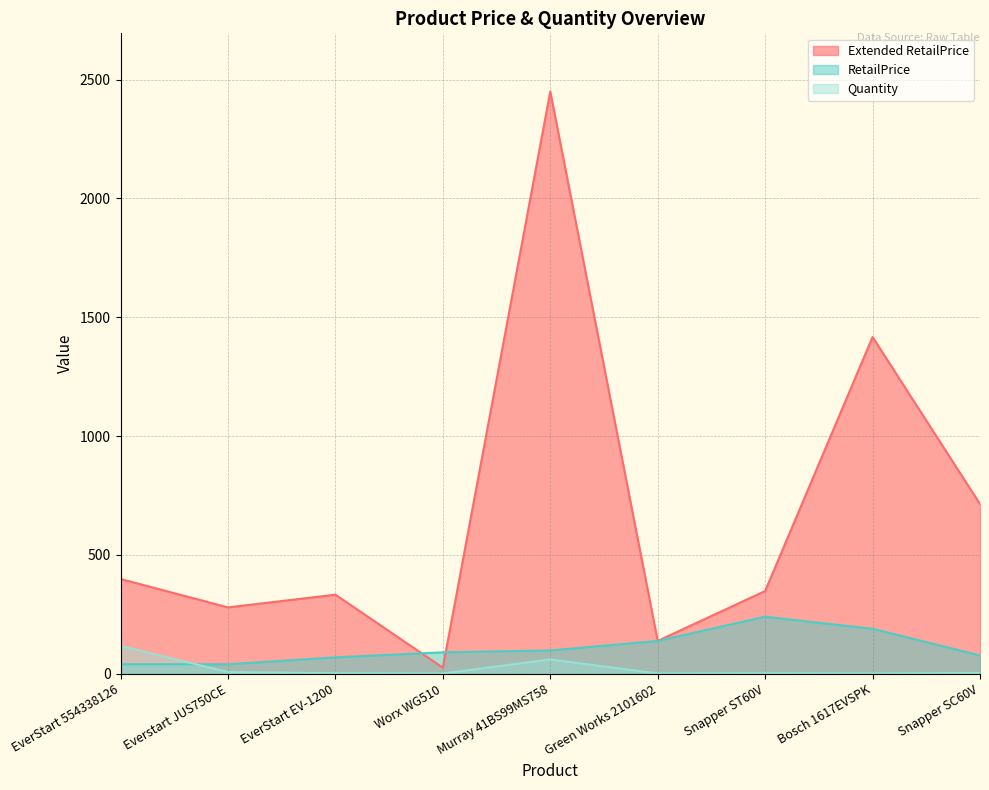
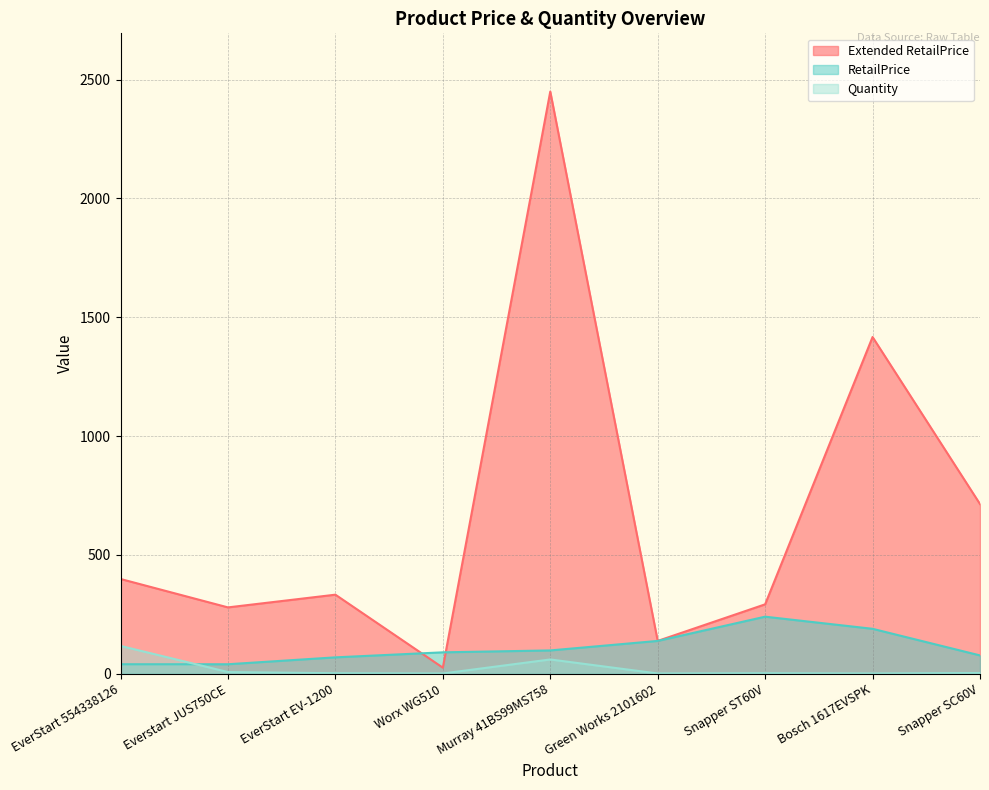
  {
    "Extended RetailPrice": {
      "EverStart 554338126": 400,
      "Everstart JUS750CE": 280,
      "EverStart EV-1200": 330,
      "Worx WG510": 30,
      "Murray 41BS99MS758": 2450,
-     "Snapper ST60V": 350,
+     "Snapper ST60V": 290,
      "Bosch 1617EVSPK": 1420,
      "Snapper SC60V": 710
    },
    "RetailPrice": {
      "EverStart 554338126": 40,
      "Everstart JUS750CE": 40,
      "EverStart EV-1200": 70,
      "Worx WG510": 90,
      "Murray 41BS99MS758": 100,
      "Snapper ST60V": 240,
      "Bosch 1617EVSPK": 190,
      "Snapper SC60V": 80
    },
    "Quantity": {
      "EverStart 554338126": 120,
      "Everstart JUS750CE": 10,
      "EverStart EV-1200": 0,
      "Worx WG510": 0,
      "Murray 41BS99MS758": 60,
      "Green Works 2101602": 0,
      "Snapper ST60V": 0,
      "Bosch 1617EVSPK": 0,
      "Snapper SC60V": 0
    }
  }
